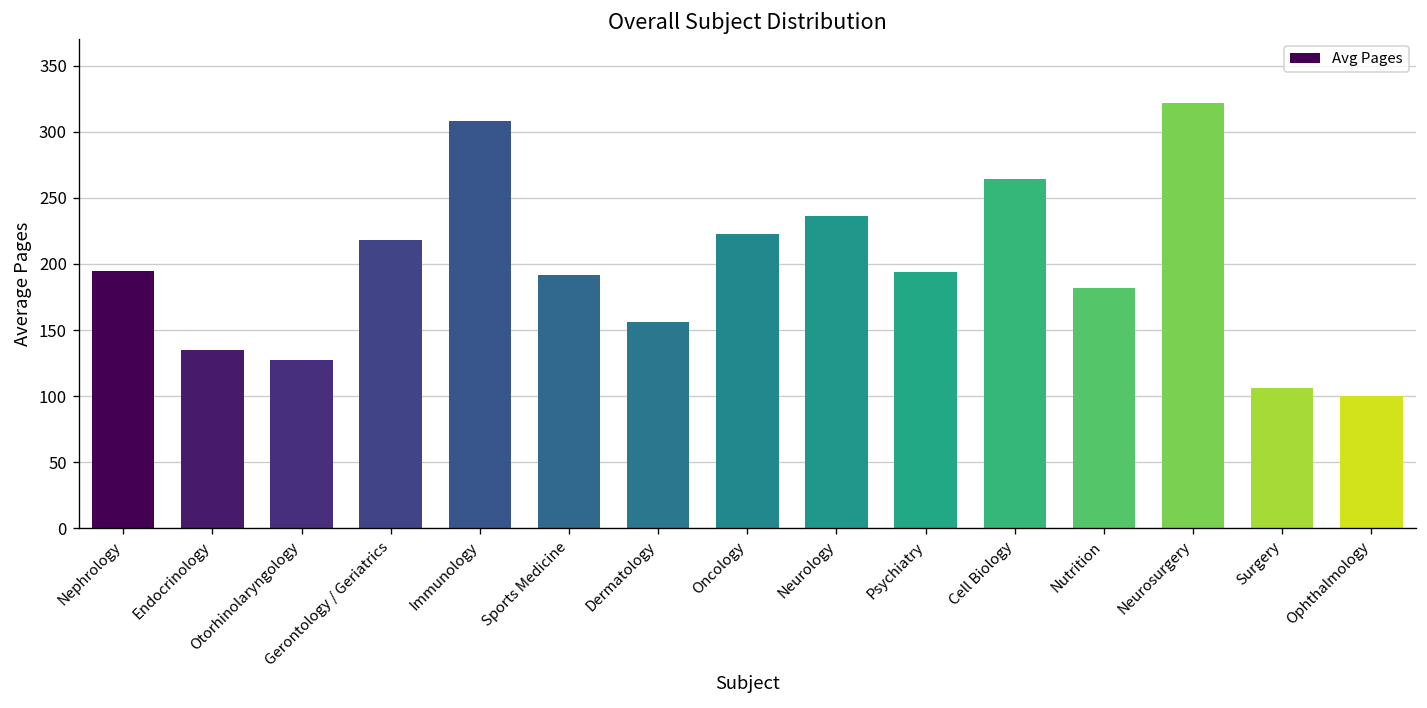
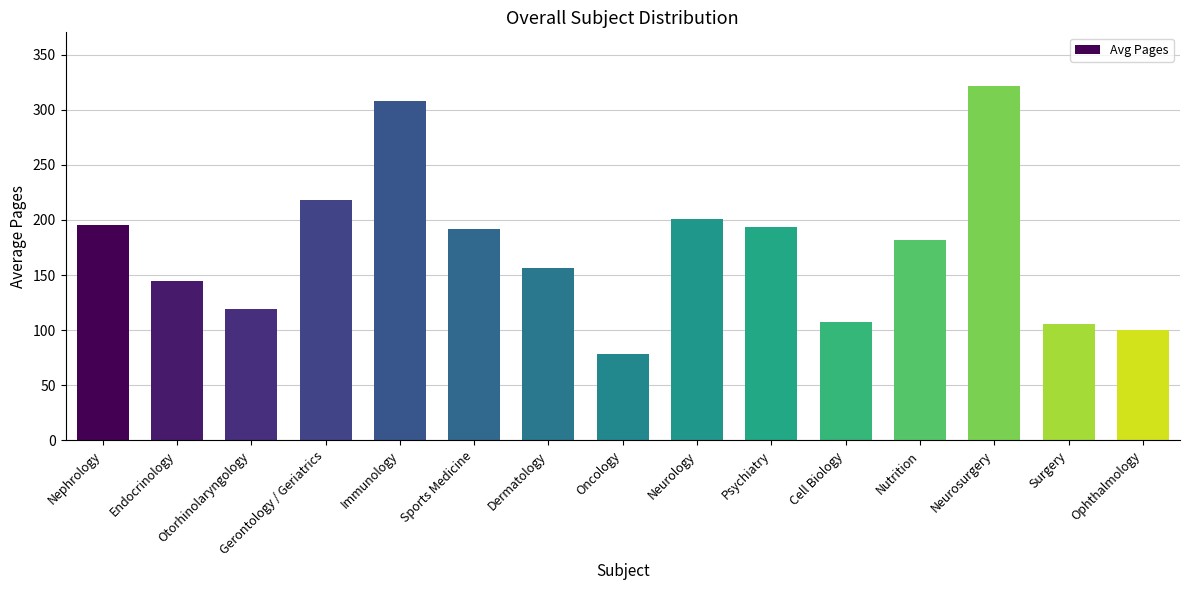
  {
    "Nephrology": 195,
-   "Endocrinology": 135,
-   "Otorhinolaryngology": 127,
+   "Endocrinology": 145,
+   "Otorhinolaryngology": 119,
    "Gerontology / Geriatrics": 218,
    "Immunology": 308,
    "Sports Medicine": 192,
    "Dermatology": 156,
-   "Oncology": 223,
-   "Neurology": 236,
+   "Oncology": 78,
+   "Neurology": 201,
    "Psychiatry": 194,
-   "Cell Biology": 264,
+   "Cell Biology": 107,
    "Nutrition": 182,
    "Neurosurgery": 322,
    "Surgery": 106,
    "Ophthalmology": 100
  }
